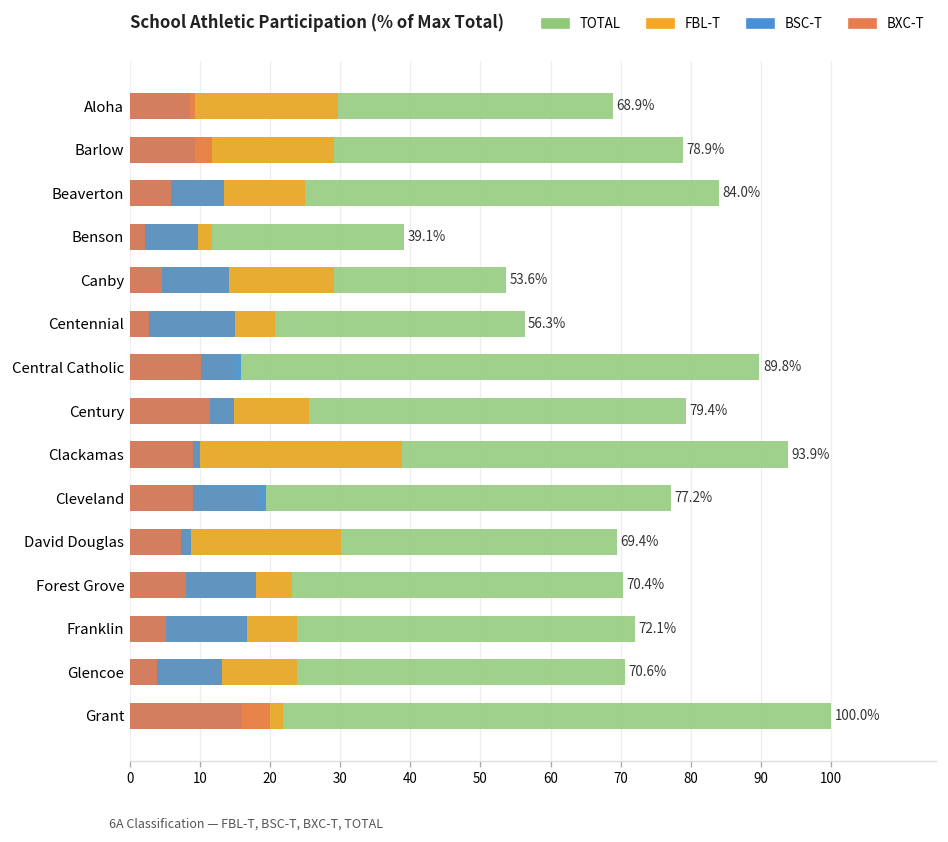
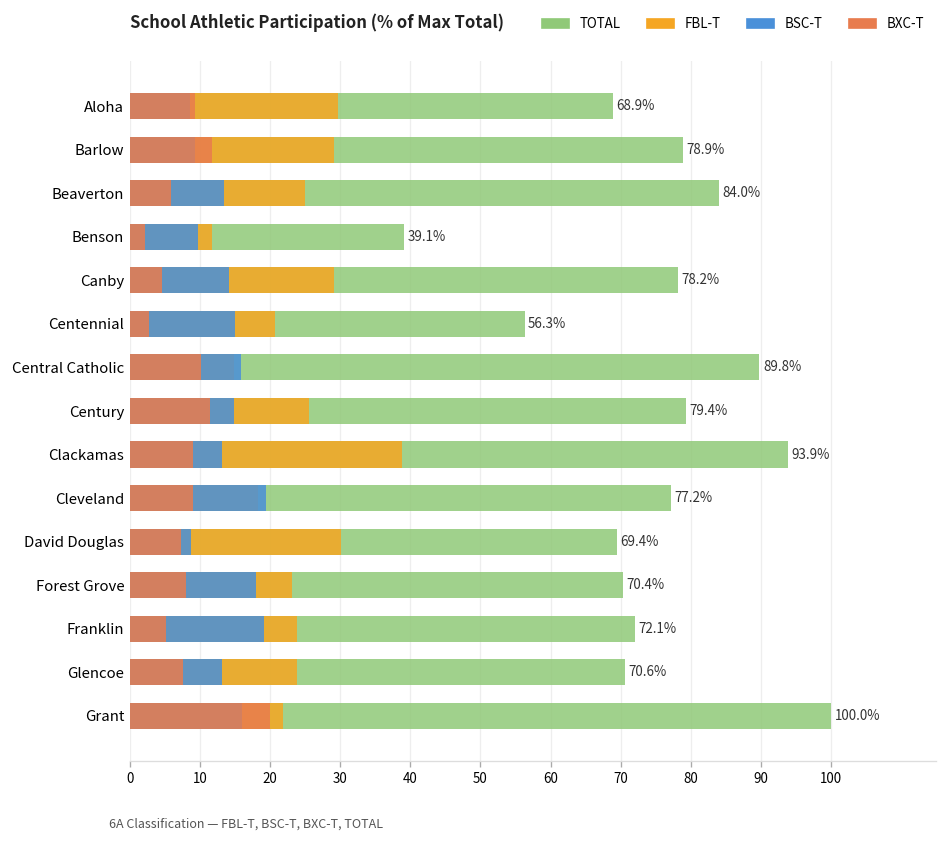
  {
    "TOTAL": {
      "Aloha": "68.9%",
      "Barlow": "78.9%",
      "Beaverton": "84.0%",
      "Benson": "39.1%",
-     "Canby": "53.6%",
+     "Canby": "78.2%",
      "Centennial": "56.3%",
      "Central Catholic": "89.8%",
      "Century": "79.4%",
      "Clackamas": "93.9%",
      "Cleveland": "77.2%",
      "David Douglas": "69.4%",
      "Forest Grove": "70.4%",
      "Franklin": "72.1%",
      "Glencoe": "70.6%",
      "Grant": "100.0%"
    },
    "BSC-T": {
-     "Clackamas": "10",
-     "Franklin": "17"
+     "Clackamas": "13",
+     "Franklin": "19"
    },
    "BXC-T": {
-     "Glencoe": "4"
+     "Glencoe": "8"
    }
  }
